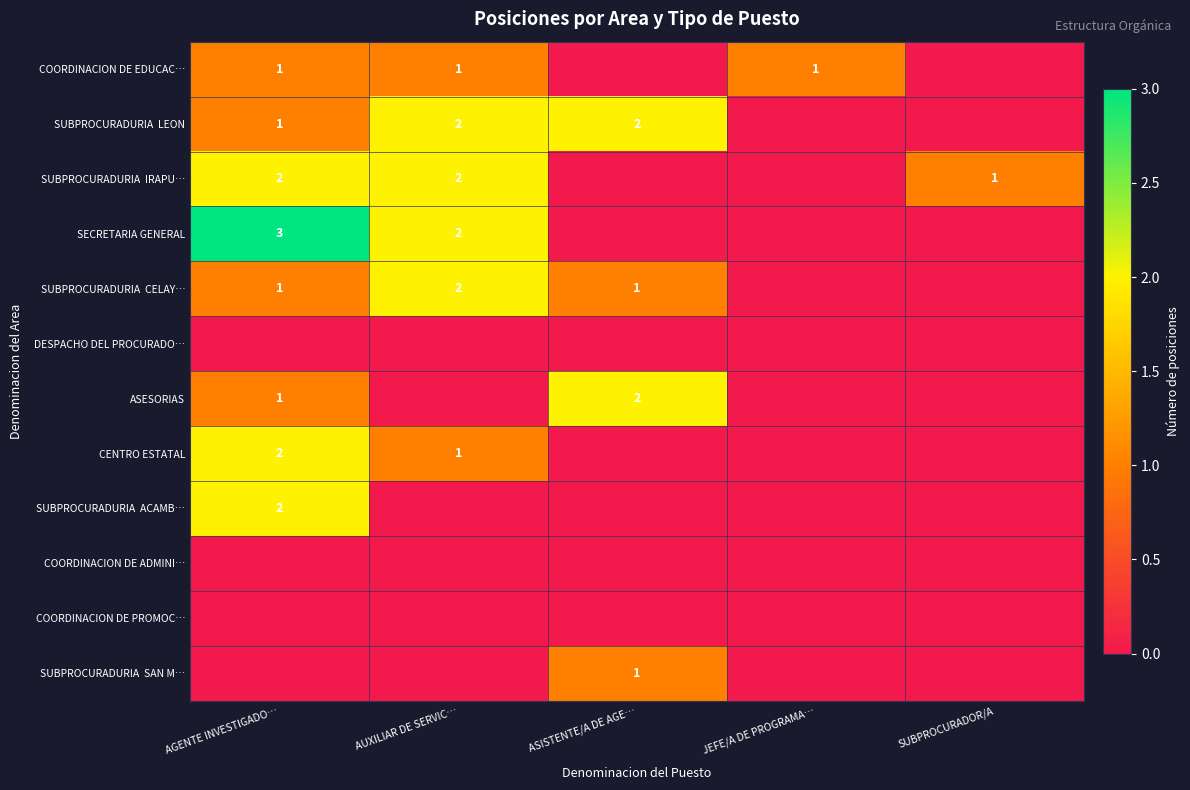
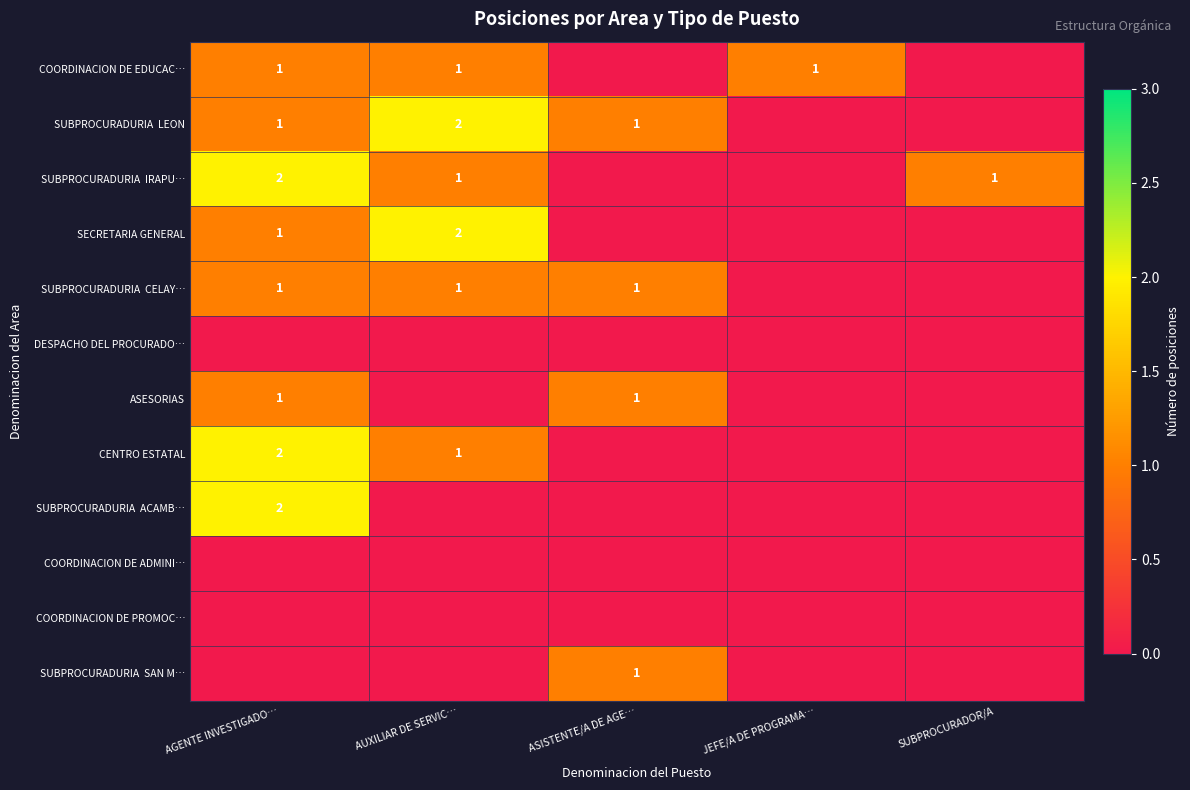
  {
    "COORDINACION DE EDUCAC…": {
      "AGENTE INVESTIGADO…": 1,
      "AUXILIAR DE SERVIC…": 1,
      "JEFE/A DE PROGRAMA…": 1
    },
    "SUBPROCURADURIA LEON": {
      "AGENTE INVESTIGADO…": 1,
      "AUXILIAR DE SERVIC…": 2,
-     "ASISTENTE/A DE AGE…": 2
+     "ASISTENTE/A DE AGE…": 1
    },
    "SUBPROCURADURIA IRAPU…": {
      "AGENTE INVESTIGADO…": 2,
-     "AUXILIAR DE SERVIC…": 2,
+     "AUXILIAR DE SERVIC…": 1,
      "SUBPROCURADOR/A": 1
    },
    "SECRETARIA GENERAL": {
-     "AGENTE INVESTIGADO…": 3,
+     "AGENTE INVESTIGADO…": 1,
      "AUXILIAR DE SERVIC…": 2
    },
    "SUBPROCURADURIA CELAY…": {
      "AGENTE INVESTIGADO…": 1,
-     "AUXILIAR DE SERVIC…": 2,
+     "AUXILIAR DE SERVIC…": 1,
      "ASISTENTE/A DE AGE…": 1
    },
    "ASESORIAS": {
      "AGENTE INVESTIGADO…": 1,
-     "ASISTENTE/A DE AGE…": 2
+     "ASISTENTE/A DE AGE…": 1
    },
    "CENTRO ESTATAL": {
      "AGENTE INVESTIGADO…": 2,
      "AUXILIAR DE SERVIC…": 1
    },
    "SUBPROCURADURIA ACAMB…": {
      "AGENTE INVESTIGADO…": 2
    },
    "SUBPROCURADURIA SAN M…": {
      "ASISTENTE/A DE AGE…": 1
    }
  }
